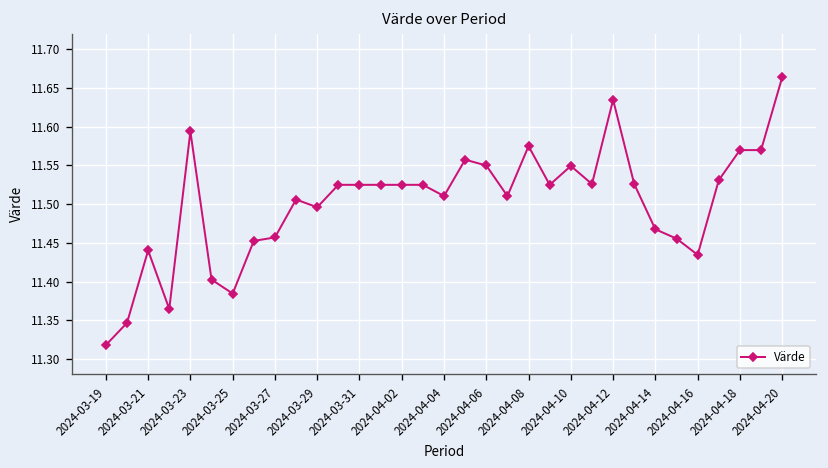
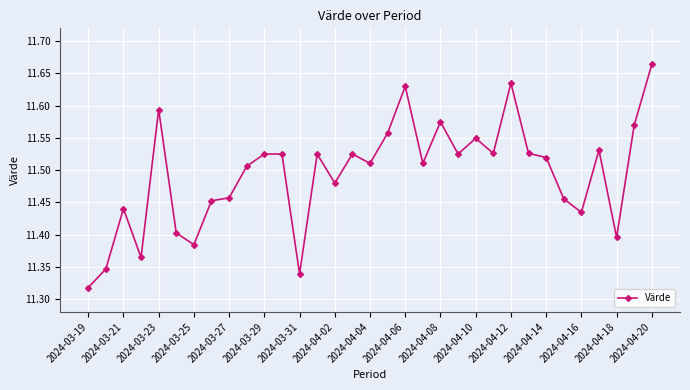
  {
    "2024-03-19": 11.32,
    "2024-03-21": 11.44,
    "2024-03-23": 11.59,
    "2024-03-25": 11.38,
    "2024-03-27": 11.46,
-   "2024-03-29": 11.50,
-   "2024-03-31": 11.53,
-   "2024-04-02": 11.53,
+   "2024-03-29": 11.53,
+   "2024-03-31": 11.34,
+   "2024-04-02": 11.48,
    "2024-04-04": 11.51,
-   "2024-04-06": 11.55,
+   "2024-04-06": 11.63,
    "2024-04-08": 11.58,
    "2024-04-10": 11.55,
    "2024-04-12": 11.64,
-   "2024-04-14": 11.47,
+   "2024-04-14": 11.52,
    "2024-04-16": 11.43,
-   "2024-04-18": 11.57,
+   "2024-04-18": 11.40,
    "2024-04-20": 11.66
  }
